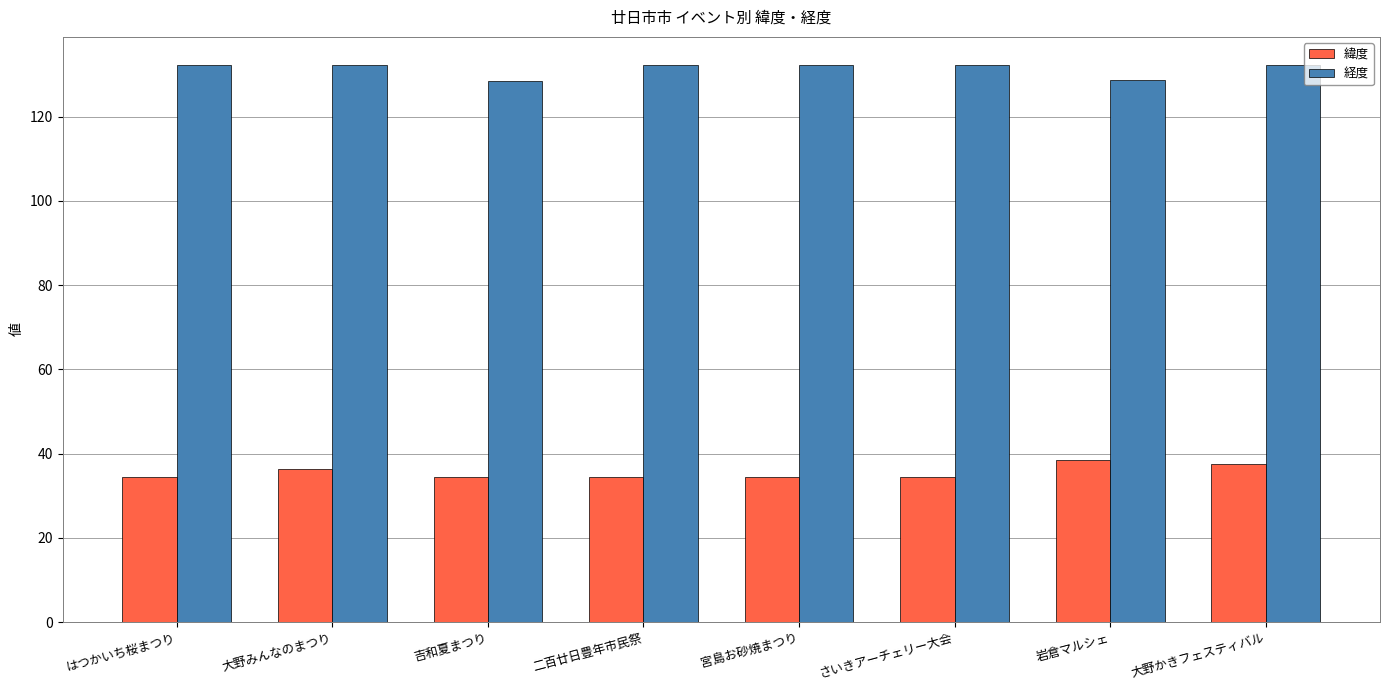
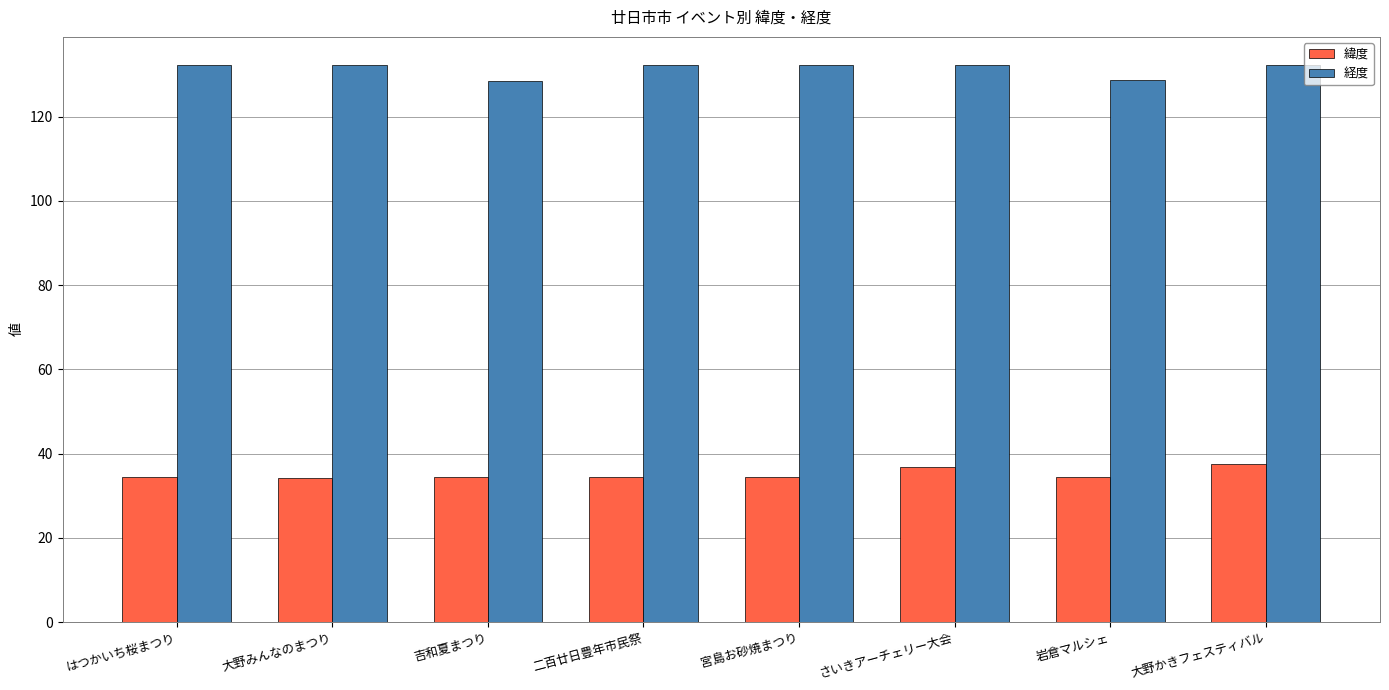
  {
    "緯度": {
      "はつかいち桜まつり": 34,
-     "大野みんなのまつり": 36,
+     "大野みんなのまつり": 34,
      "吉和夏まつり": 34,
      "二百廿日豊年市民祭": 34,
      "宮島お砂焼まつり": 34,
-     "さいきアーチェリー大会": 34,
-     "岩倉マルシェ": 38,
+     "さいきアーチェリー大会": 37,
+     "岩倉マルシェ": 34,
      "大野かきフェスティバル": 37
    },
    "経度": {
      "はつかいち桜まつり": 132,
      "大野みんなのまつり": 132,
      "吉和夏まつり": 128,
      "二百廿日豊年市民祭": 132,
      "宮島お砂焼まつり": 132,
      "さいきアーチェリー大会": 132,
      "岩倉マルシェ": 129,
      "大野かきフェスティバル": 132
    }
  }
